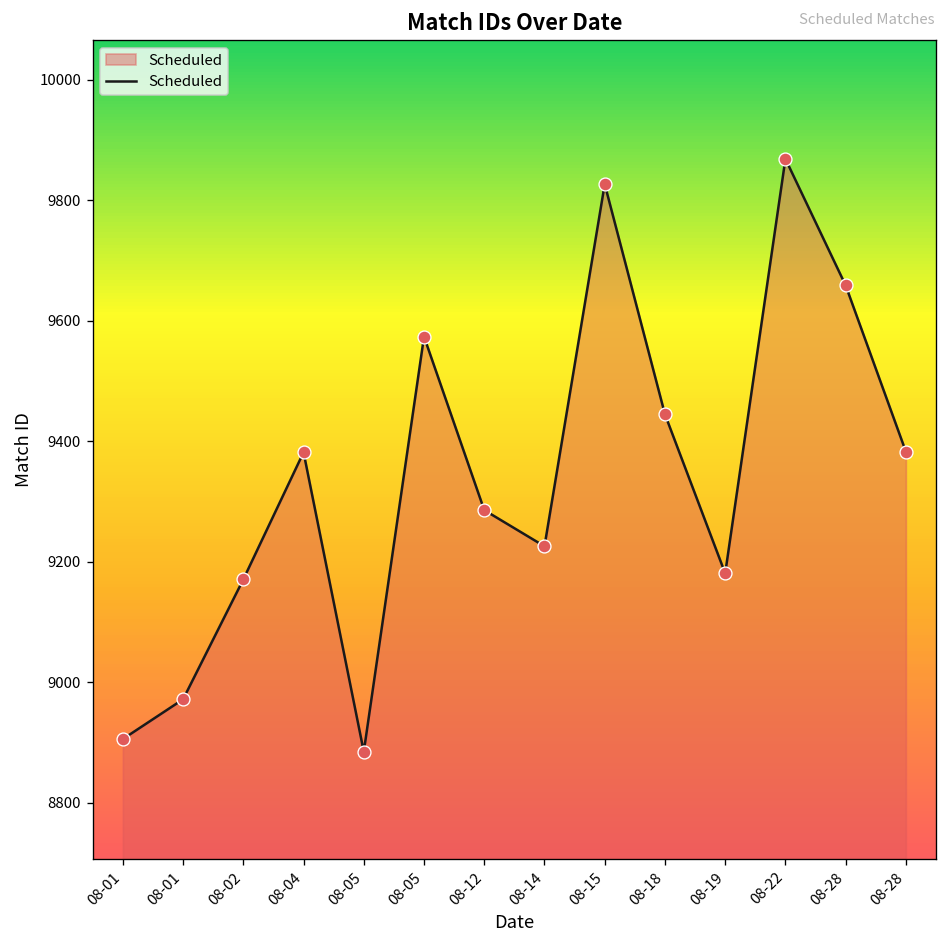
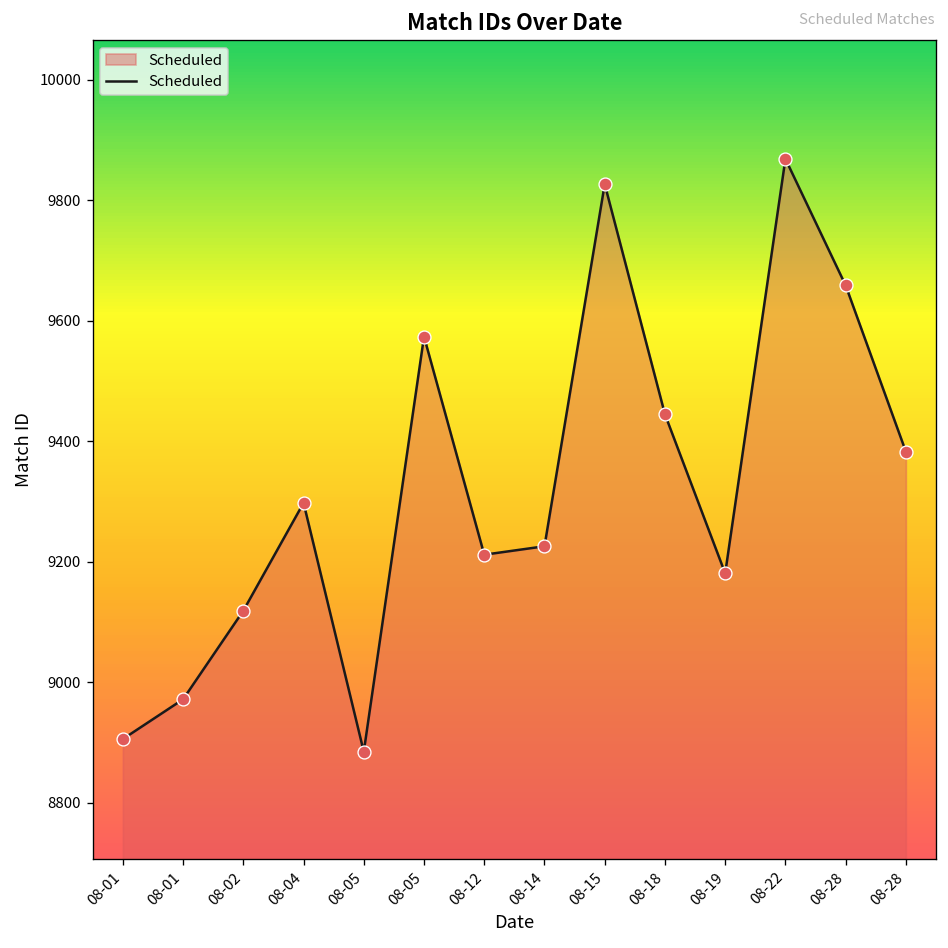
  {
-   "08-02": 9170,
-   "08-04": 9380,
-   "08-12": 9290,
+   "08-02": 9120,
+   "08-04": 9300,
+   "08-12": 9210,
    "08-14": 9230,
    "08-15": 9830,
    "08-18": 9450,
    "08-19": 9180,
    "08-22": 9870
  }
